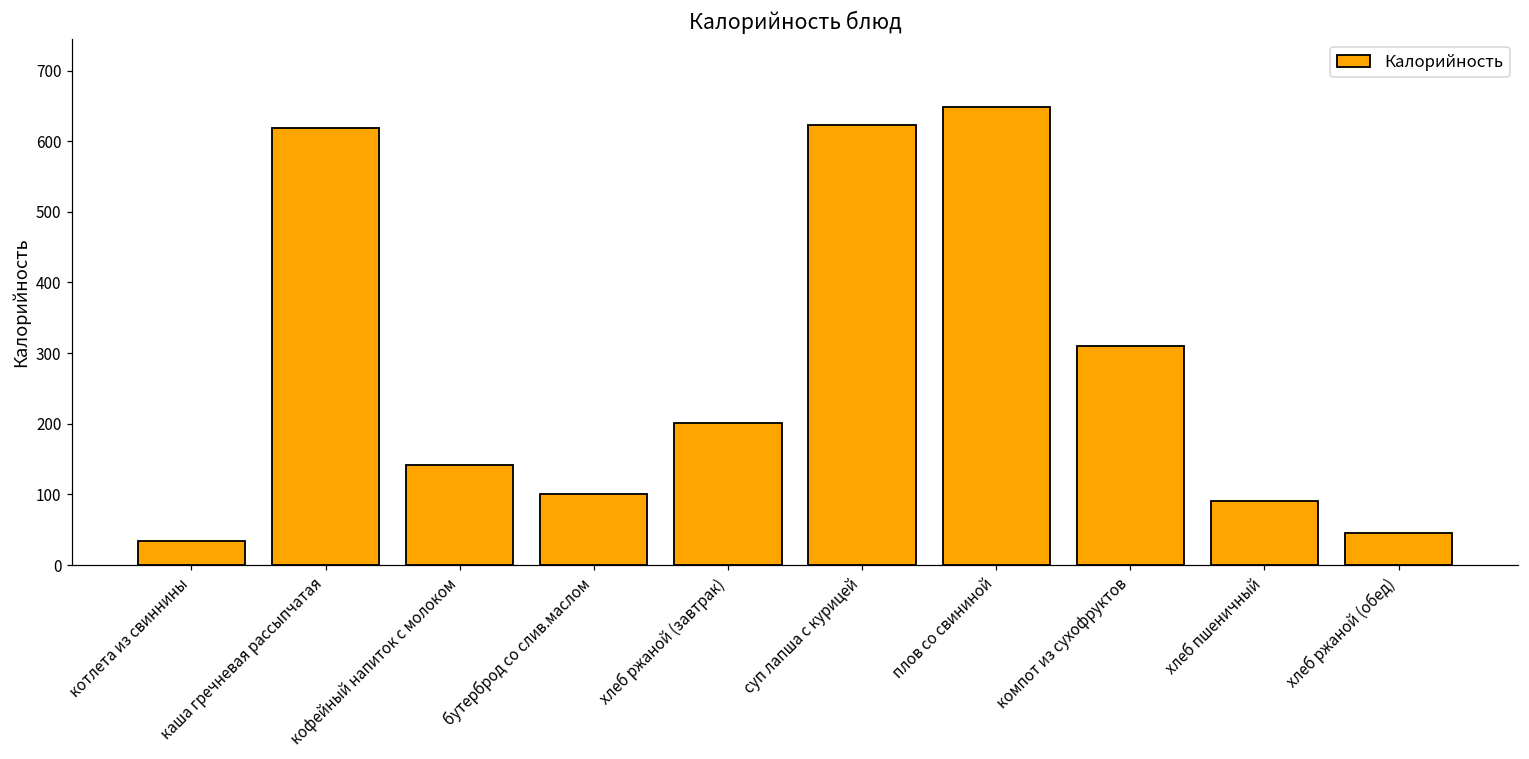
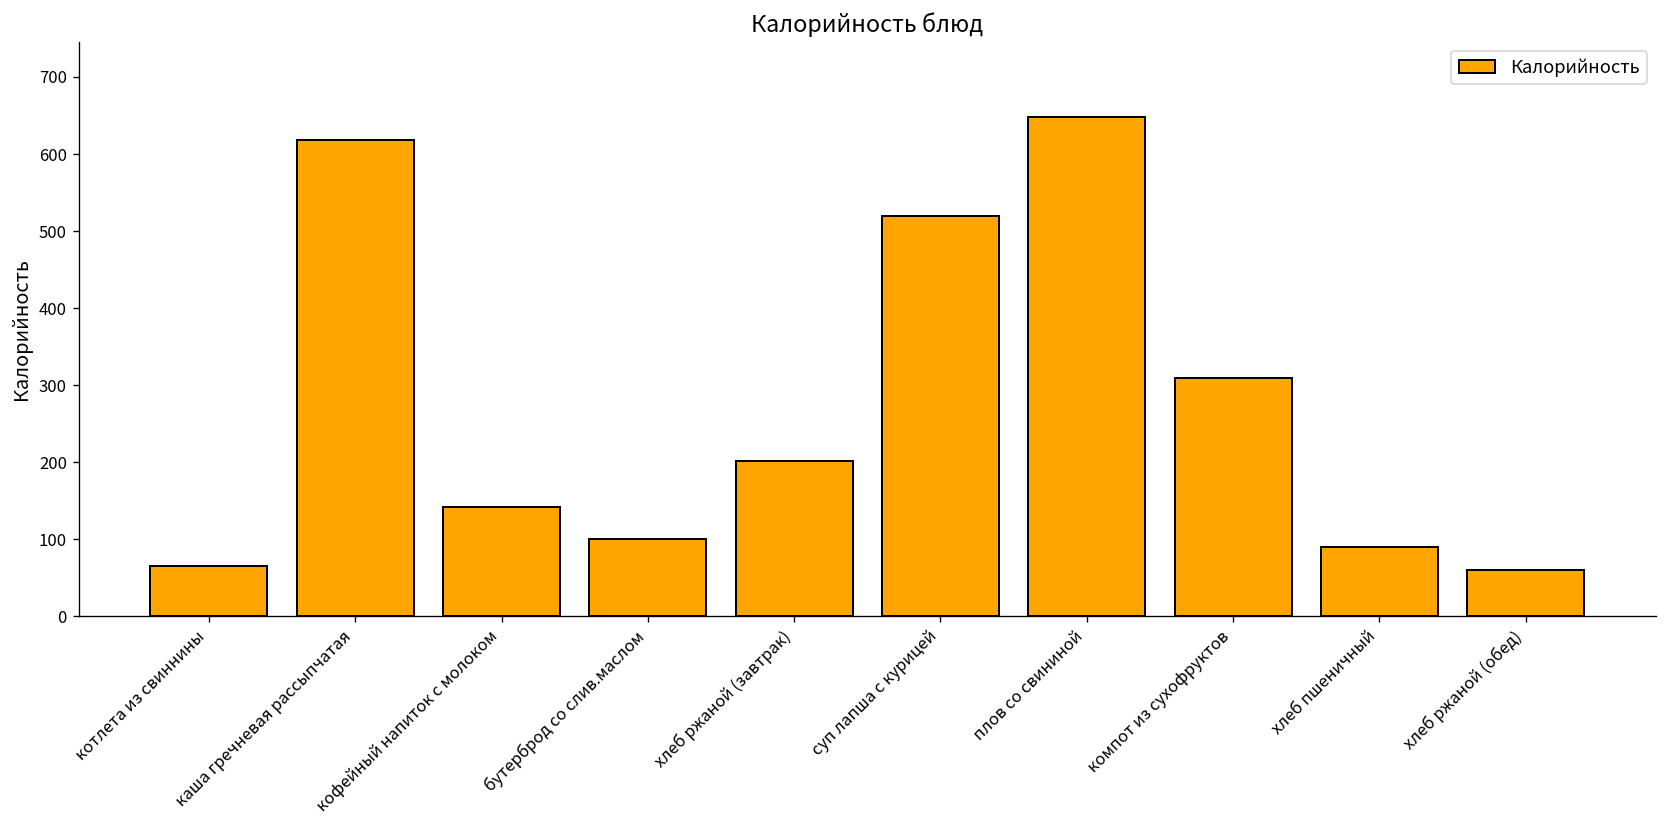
  {
-   "котлета из свиннины": 30,
+   "котлета из свиннины": 70,
    "каша гречневая рассыпчатая": 620,
    "кофейный напиток с молоком": 140,
    "бутерброд со слив.маслом": 100,
    "хлеб ржаной (завтрак)": 200,
-   "суп лапша с курицей": 620,
+   "суп лапша с курицей": 520,
    "плов со свининой": 650,
    "компот из сухофруктов": 310,
    "хлеб пшеничный": 90,
-   "хлеб ржаной (обед)": 50
+   "хлеб ржаной (обед)": 60
  }
